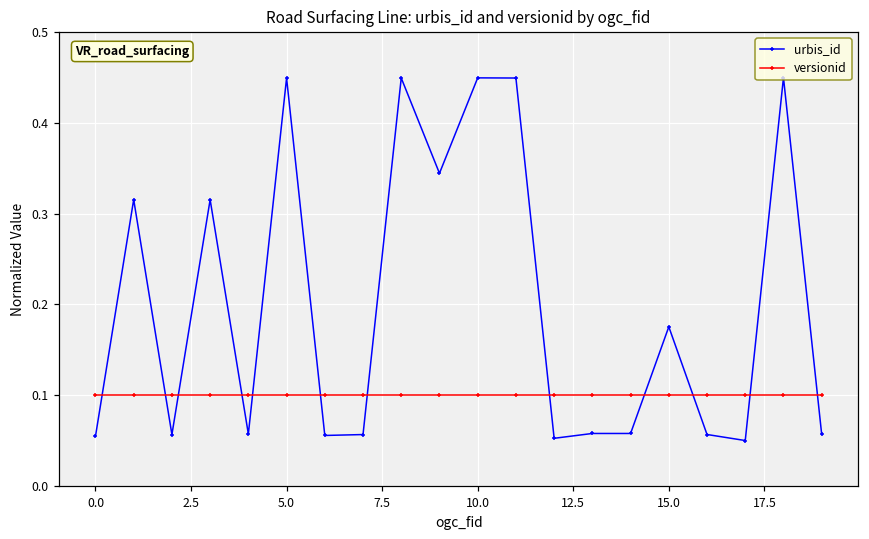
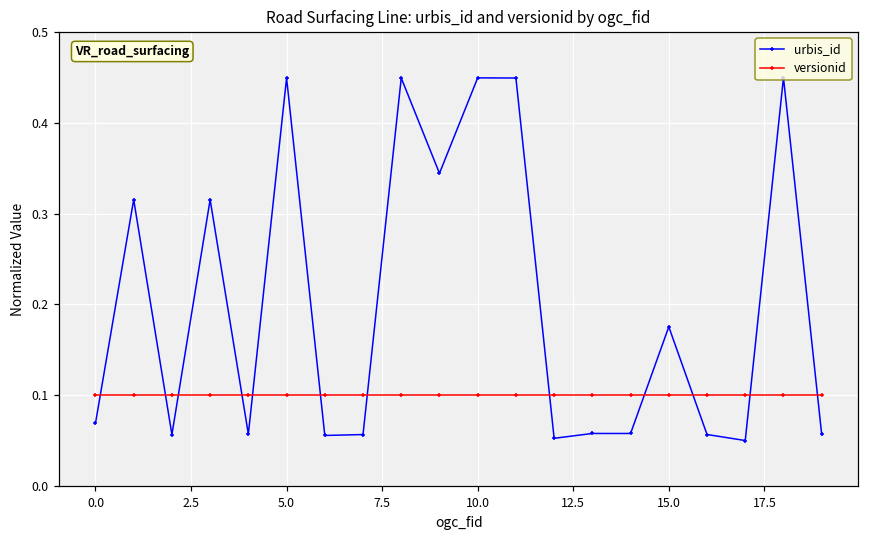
  {
    "urbis_id": {
-     "0.0": 0.05,
+     "0.0": 0.07,
      "5.0": 0.45,
      "10.0": 0.45,
      "15.0": 0.18
    },
    "versionid": {
      "0.0": 0.10,
      "5.0": 0.10,
      "10.0": 0.10,
      "15.0": 0.10
    }
  }
